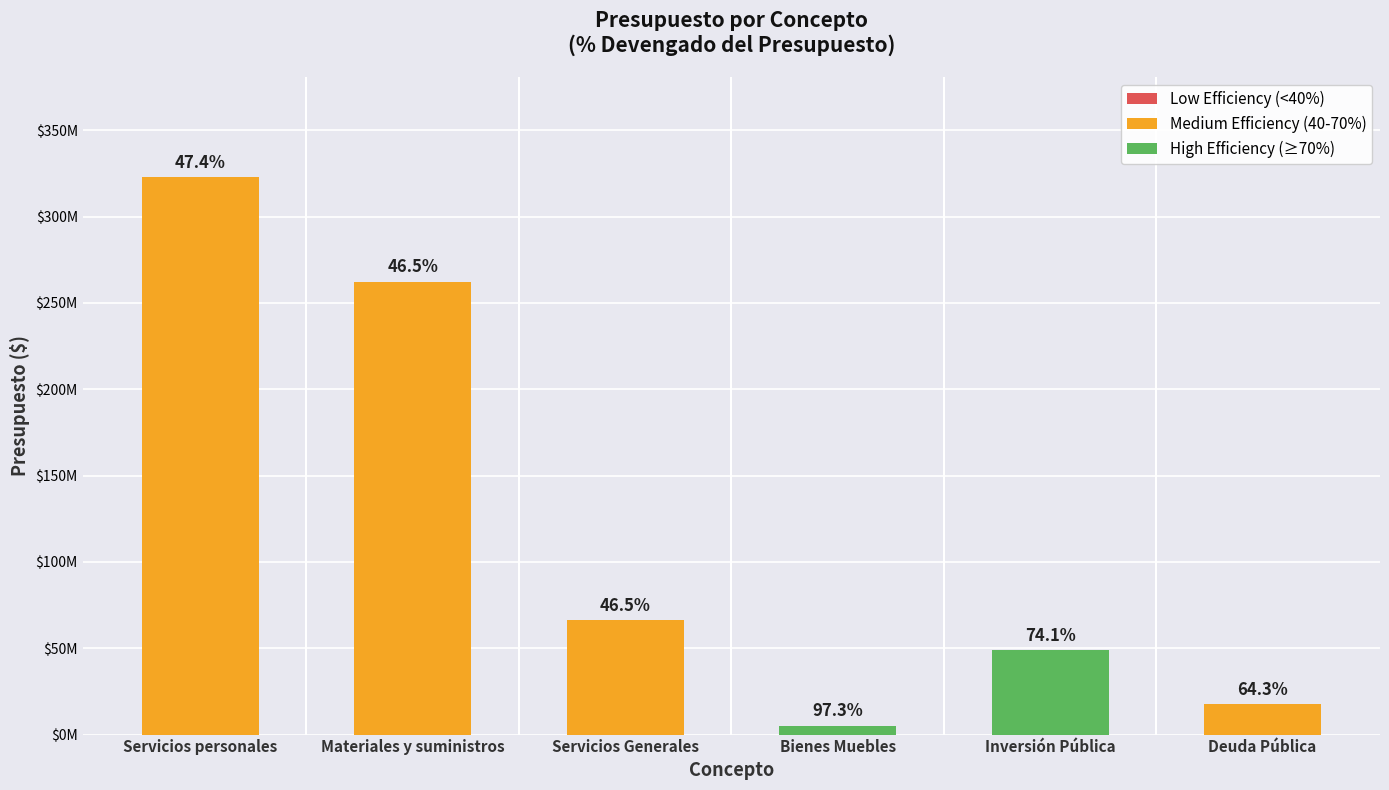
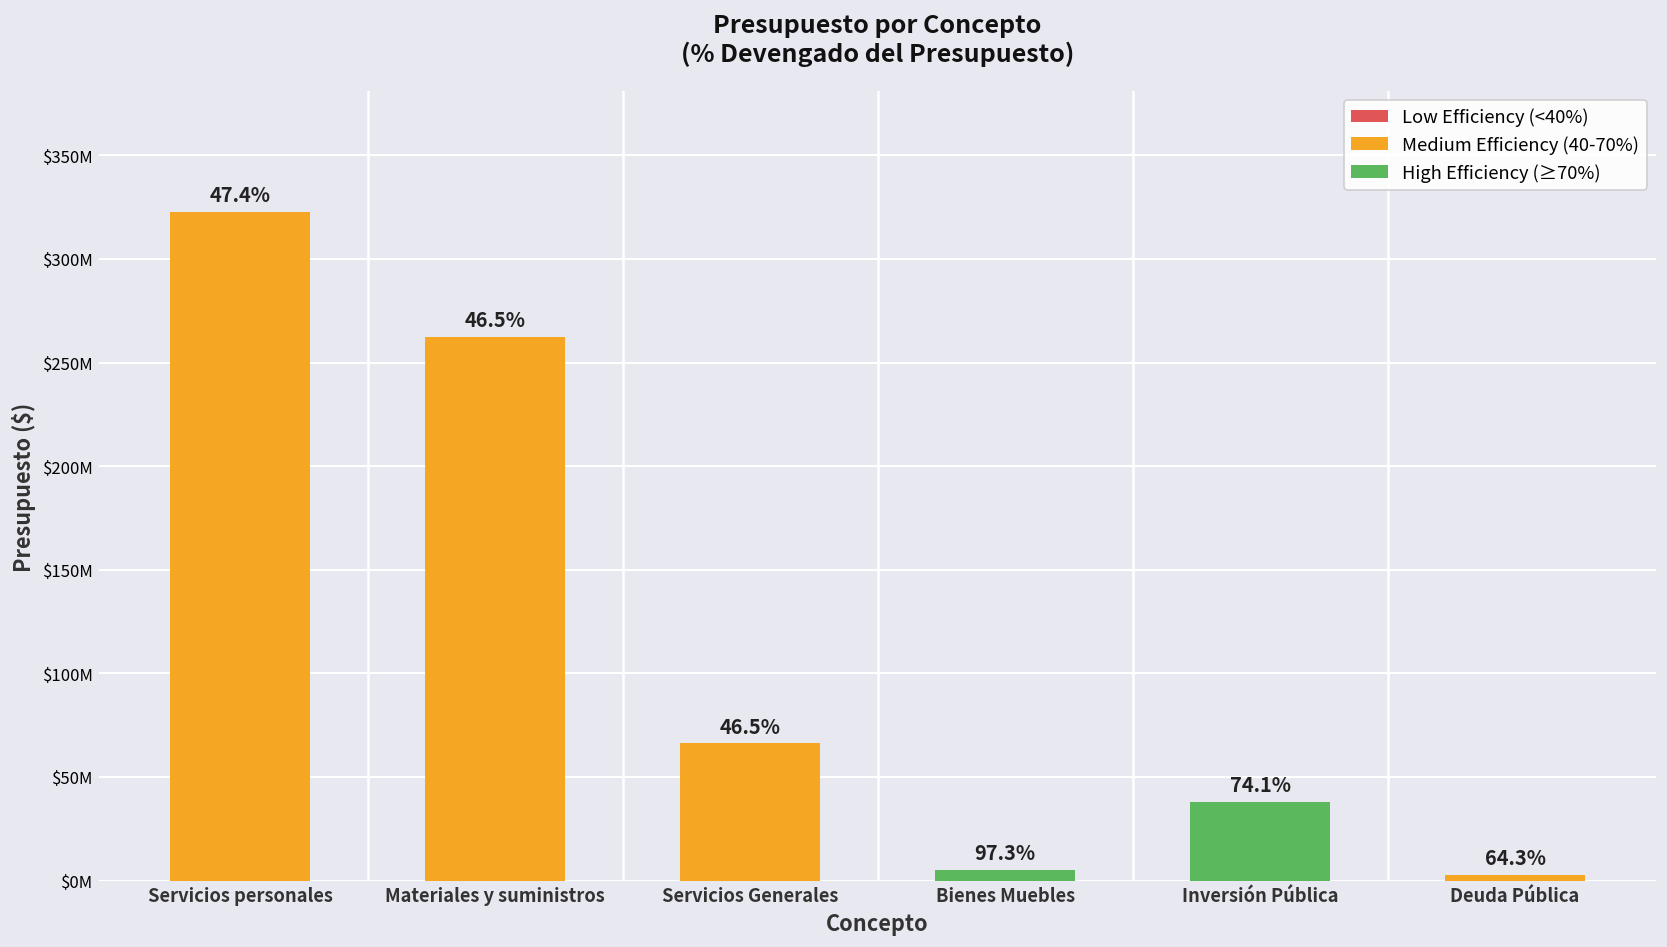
  {
-   "Inversión Pública": "$49000000",
-   "Deuda Pública": "$18000000"
+   "Inversión Pública": "$38000000",
+   "Deuda Pública": "$3000000"
  }
